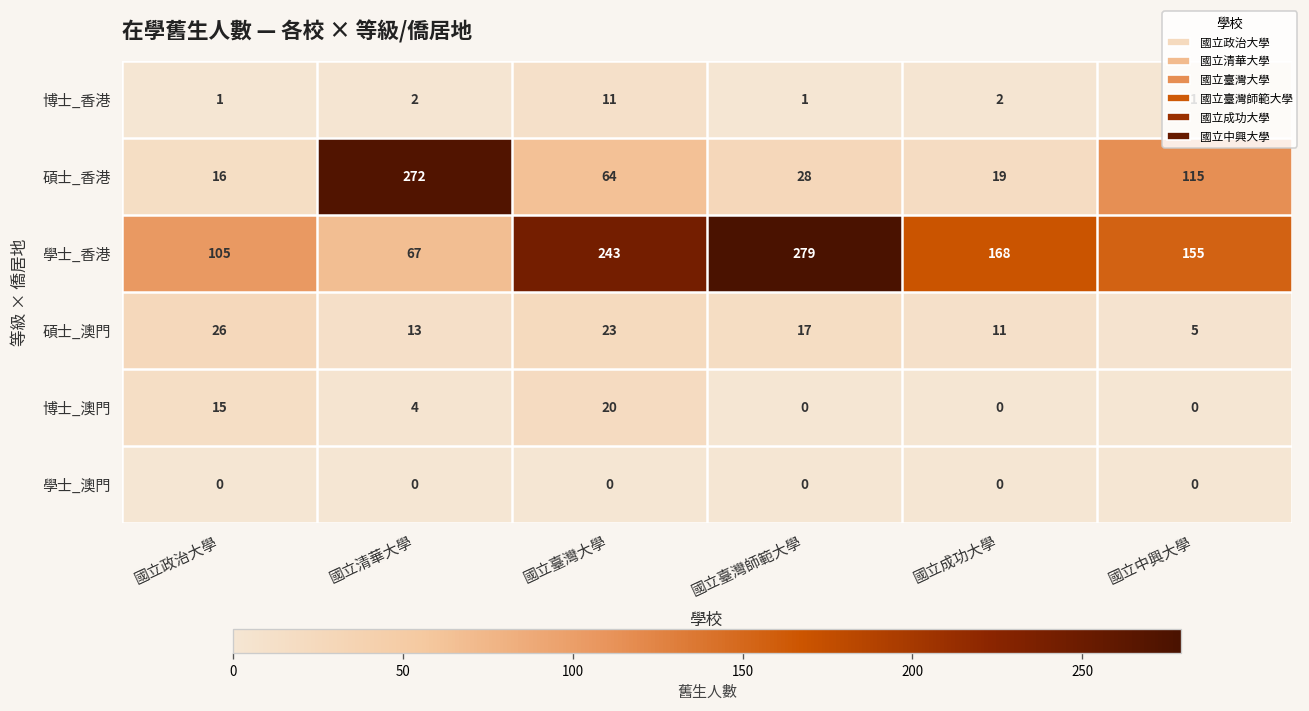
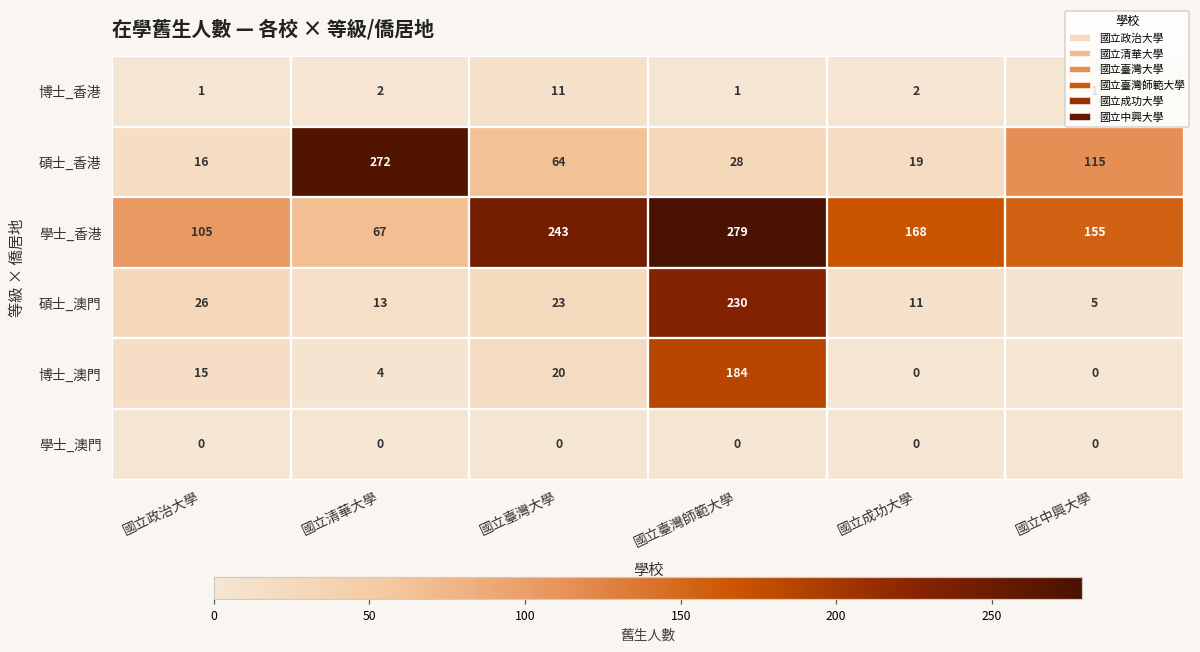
  {
    "博士_香港": {
      "國立政治大學": 1,
      "國立清華大學": 2,
      "國立臺灣大學": 11,
      "國立臺灣師範大學": 1,
      "國立成功大學": 2
    },
    "碩士_香港": {
      "國立政治大學": 16,
      "國立清華大學": 272,
      "國立臺灣大學": 64,
      "國立臺灣師範大學": 28,
      "國立成功大學": 19,
      "國立中興大學": 115
    },
    "學士_香港": {
      "國立政治大學": 105,
      "國立清華大學": 67,
      "國立臺灣大學": 243,
      "國立臺灣師範大學": 279,
      "國立成功大學": 168,
      "國立中興大學": 155
    },
    "碩士_澳門": {
      "國立政治大學": 26,
      "國立清華大學": 13,
      "國立臺灣大學": 23,
-     "國立臺灣師範大學": 17,
+     "國立臺灣師範大學": 230,
      "國立成功大學": 11,
      "國立中興大學": 5
    },
    "博士_澳門": {
      "國立政治大學": 15,
      "國立清華大學": 4,
      "國立臺灣大學": 20,
-     "國立臺灣師範大學": 0,
+     "國立臺灣師範大學": 184,
      "國立成功大學": 0,
      "國立中興大學": 0
    },
    "學士_澳門": {
      "國立政治大學": 0,
      "國立清華大學": 0,
      "國立臺灣大學": 0,
      "國立臺灣師範大學": 0,
      "國立成功大學": 0,
      "國立中興大學": 0
    }
  }
